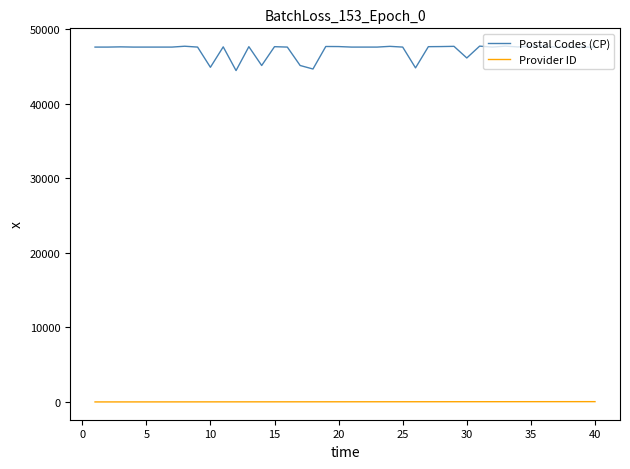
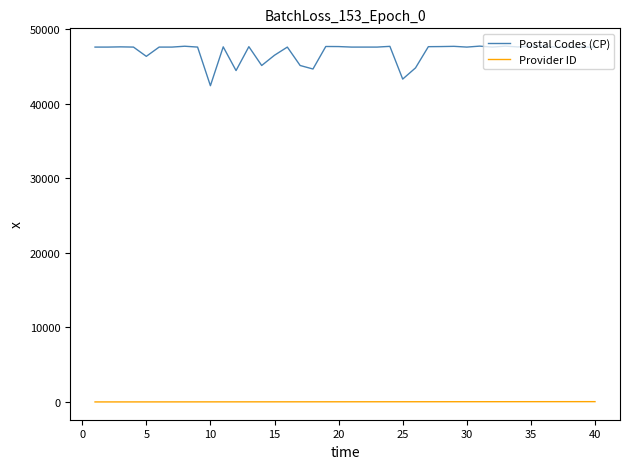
  {
    "Postal Codes (CP)": {
-     "5": 48000,
-     "10": 45000,
-     "15": 48000,
+     "5": 46000,
+     "10": 42000,
+     "15": 47000,
      "20": 48000,
-     "25": 48000,
-     "30": 46000
+     "25": 43000,
+     "30": 48000
    },
    "Provider ID": {
      "5": 0,
      "10": 0,
      "15": 0,
      "20": 0,
      "25": 0,
      "30": 0,
      "35": 0,
      "40": 0
    }
  }
